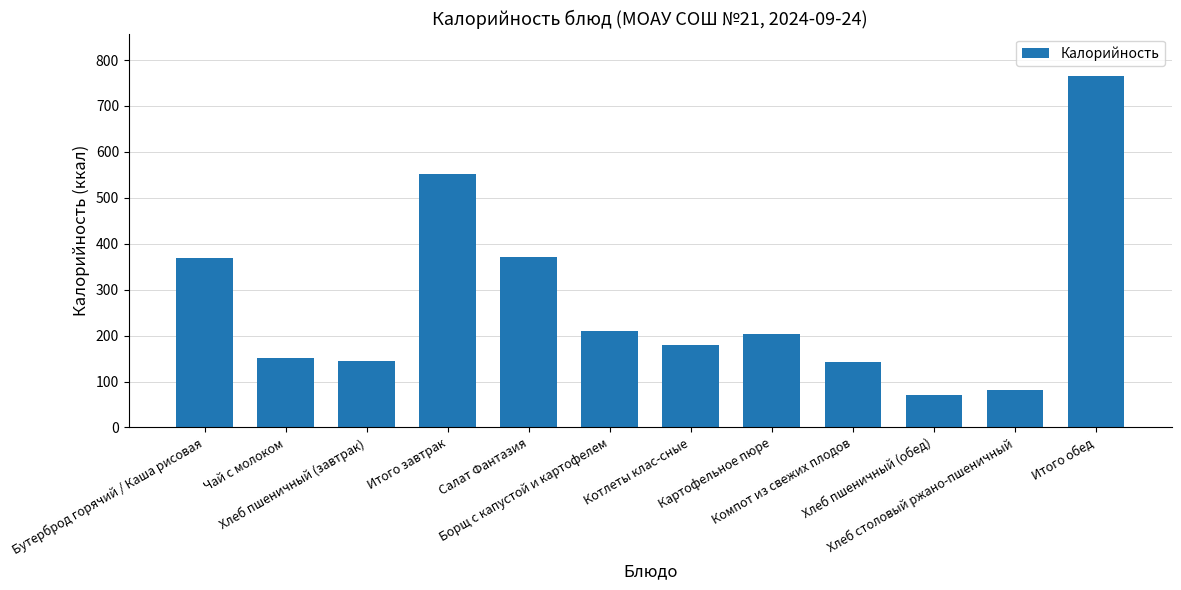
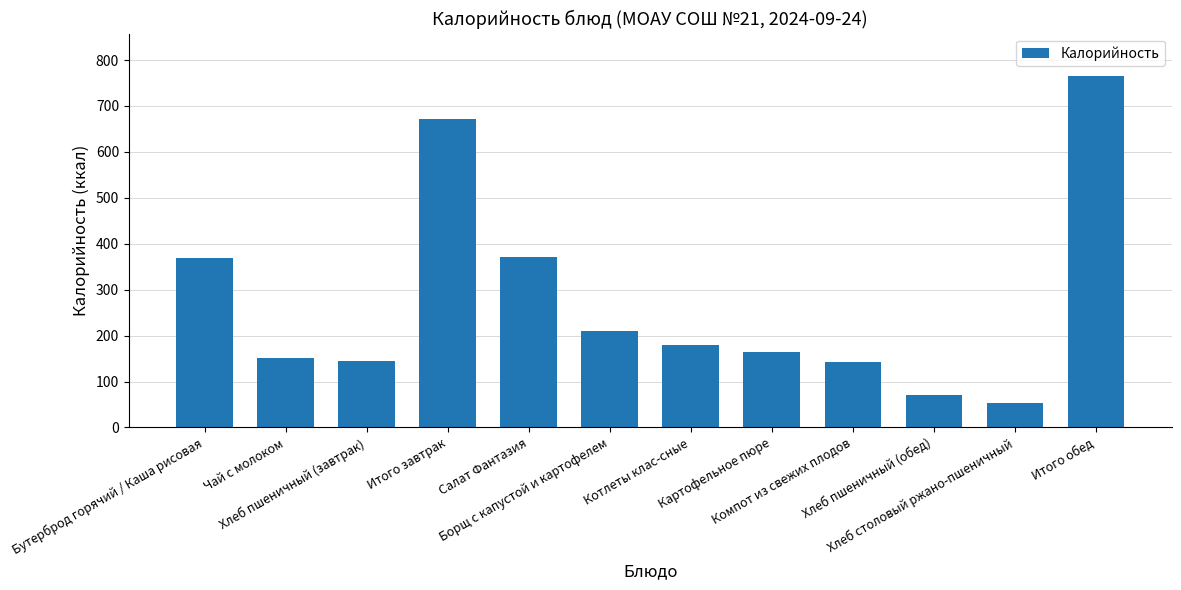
  {
    "Бутерброд горячий / Каша рисовая": 370,
    "Чай с молоком": 150,
    "Хлеб пшеничный (завтрак)": 140,
-   "Итого завтрак": 550,
+   "Итого завтрак": 670,
    "Салат Фантазия": 370,
    "Борщ с капустой и картофелем": 210,
    "Котлеты клас-сные": 180,
-   "Картофельное пюре": 200,
+   "Картофельное пюре": 160,
    "Компот из свежих плодов": 140,
    "Хлеб пшеничный (обед)": 70,
-   "Хлеб столовый ржано-пшеничный": 80,
+   "Хлеб столовый ржано-пшеничный": 50,
    "Итого обед": 770
  }
